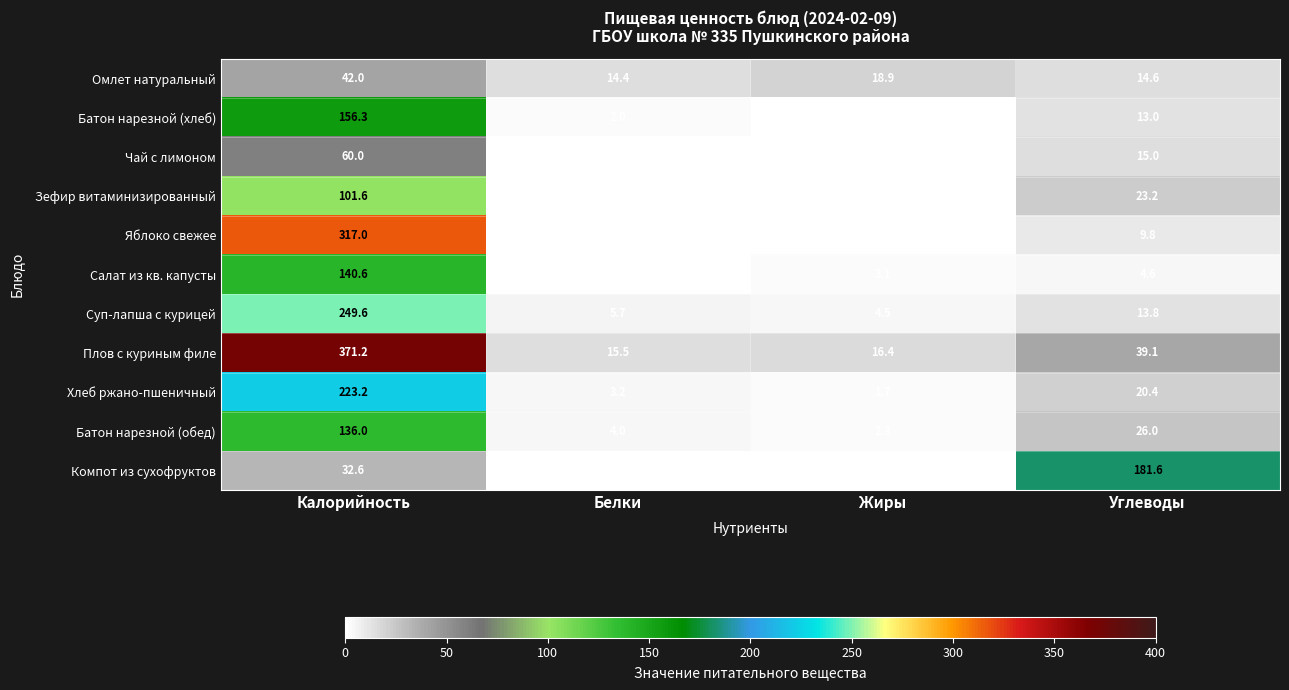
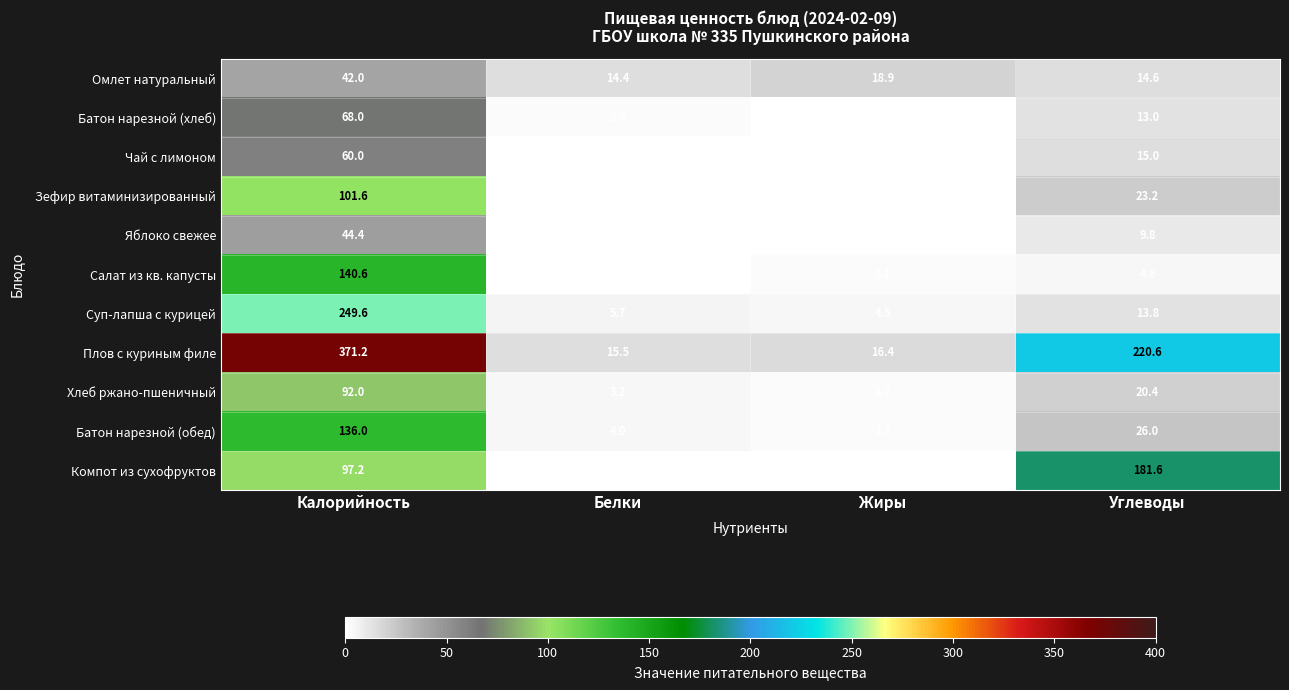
  {
    "Омлет натуральный": {
      "Калорийность": 42.0
    },
    "Батон нарезной (хлеб)": {
-     "Калорийность": 156.3
+     "Калорийность": 68.0
    },
    "Чай с лимоном": {
      "Калорийность": 60.0
    },
    "Зефир витаминизированный": {
      "Калорийность": 101.6,
      "Углеводы": 23.2
    },
    "Яблоко свежее": {
-     "Калорийность": 317.0
+     "Калорийность": 44.4
    },
    "Салат из кв. капусты": {
      "Калорийность": 140.6
    },
    "Суп-лапша с курицей": {
      "Калорийность": 249.6
    },
    "Плов с куриным филе": {
      "Калорийность": 371.2,
-     "Углеводы": 39.1
+     "Углеводы": 220.6
    },
    "Хлеб ржано-пшеничный": {
-     "Калорийность": 223.2
+     "Калорийность": 92.0
    },
    "Батон нарезной (обед)": {
      "Калорийность": 136.0,
      "Углеводы": 26.0
    },
    "Компот из сухофруктов": {
-     "Калорийность": 32.6,
+     "Калорийность": 97.2,
      "Углеводы": 181.6
    }
  }
